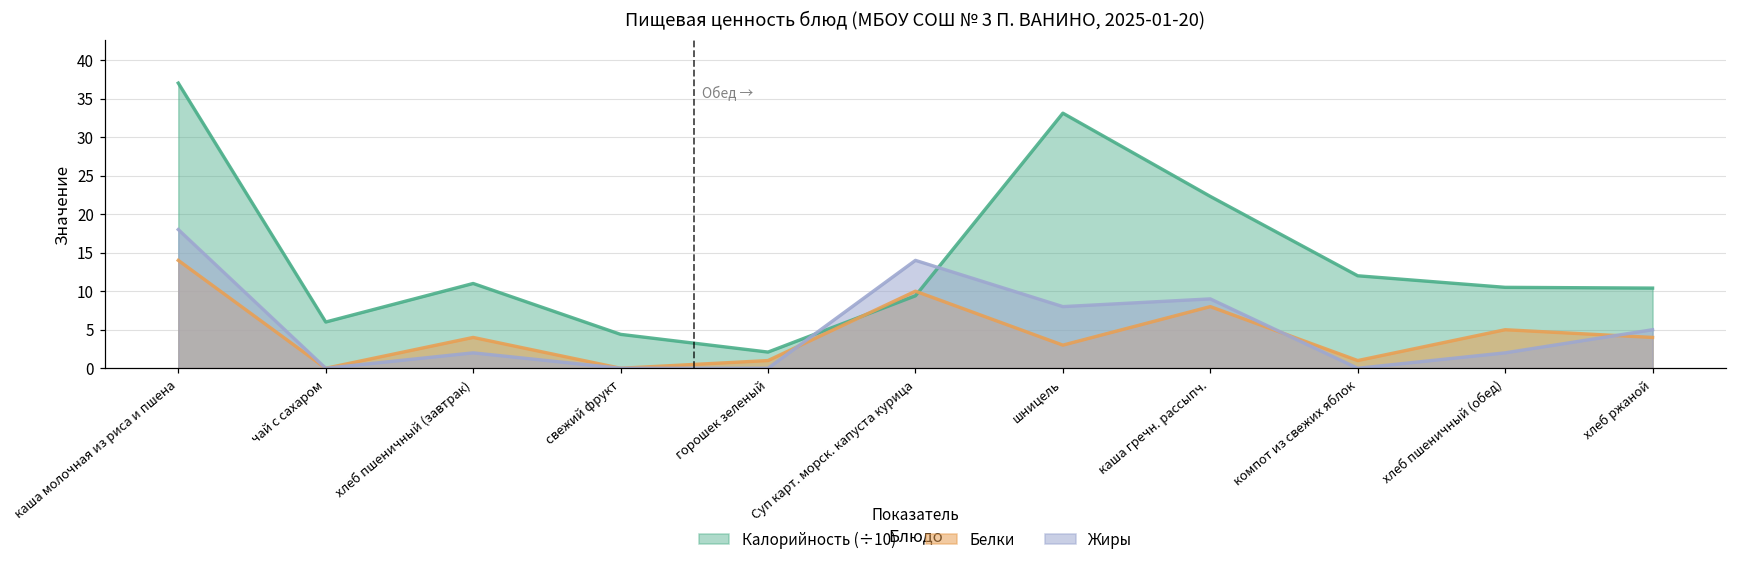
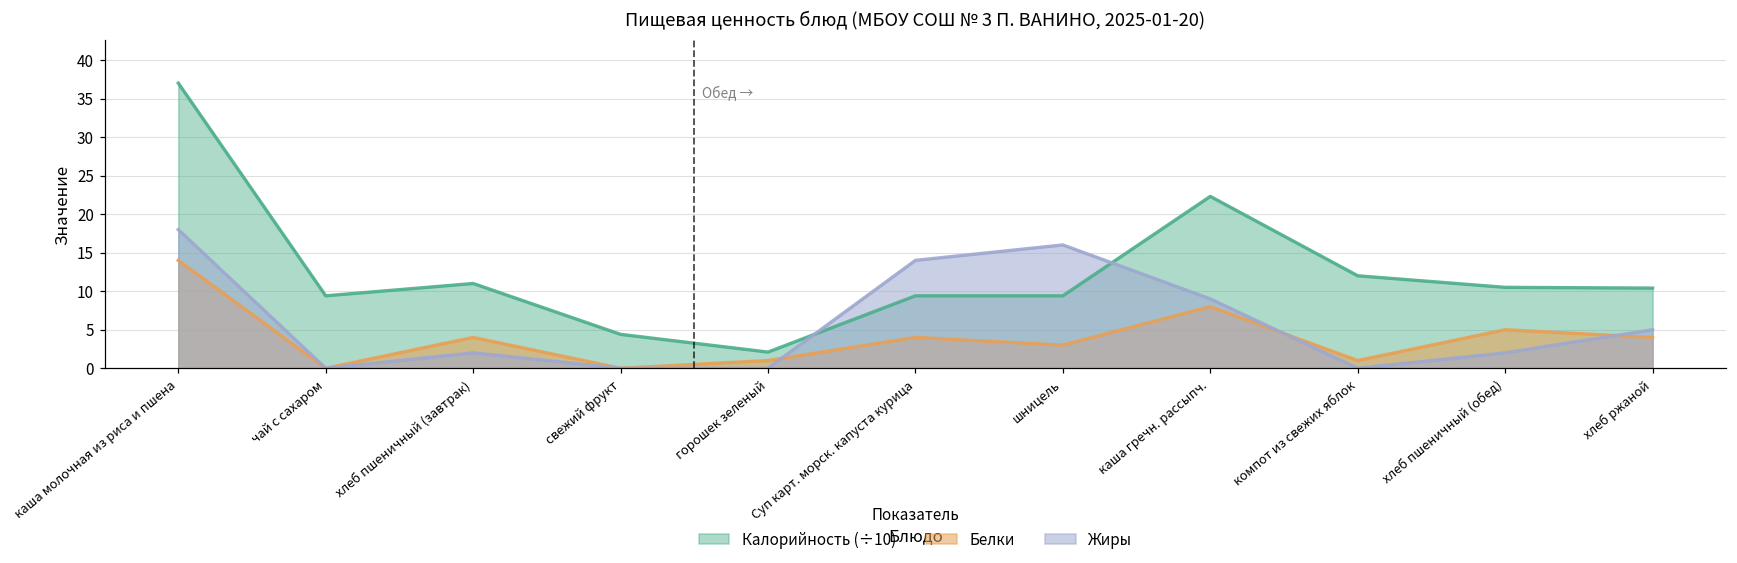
  {
    "Калорийность (÷10)": {
      "каша молочная из риса и пшена": 37,
-     "чай с сахаром": 6,
+     "чай с сахаром": 9,
      "хлеб пшеничный (завтрак)": 11,
      "свежий фрукт": 4,
      "горошек зеленый": 2,
      "Суп карт. морск. капуста курица": 9,
-     "шницель": 33,
+     "шницель": 9,
      "каша гречн. рассыпч.": 22,
      "компот из свежих яблок": 12,
      "хлеб пшеничный (обед)": 11,
      "хлеб ржаной": 10
    },
    "Белки": {
      "каша молочная из риса и пшена": 14,
      "хлеб пшеничный (завтрак)": 4,
      "горошек зеленый": 1,
-     "Суп карт. морск. капуста курица": 10,
+     "Суп карт. морск. капуста курица": 4,
      "шницель": 3,
      "каша гречн. рассыпч.": 8,
      "компот из свежих яблок": 1,
      "хлеб пшеничный (обед)": 5,
      "хлеб ржаной": 4
    },
    "Жиры": {
      "каша молочная из риса и пшена": 18,
      "хлеб пшеничный (завтрак)": 2,
      "горошек зеленый": 0,
      "Суп карт. морск. капуста курица": 14,
-     "шницель": 8,
+     "шницель": 16,
      "каша гречн. рассыпч.": 9,
      "компот из свежих яблок": 0,
      "хлеб пшеничный (обед)": 2,
      "хлеб ржаной": 5
    }
  }
